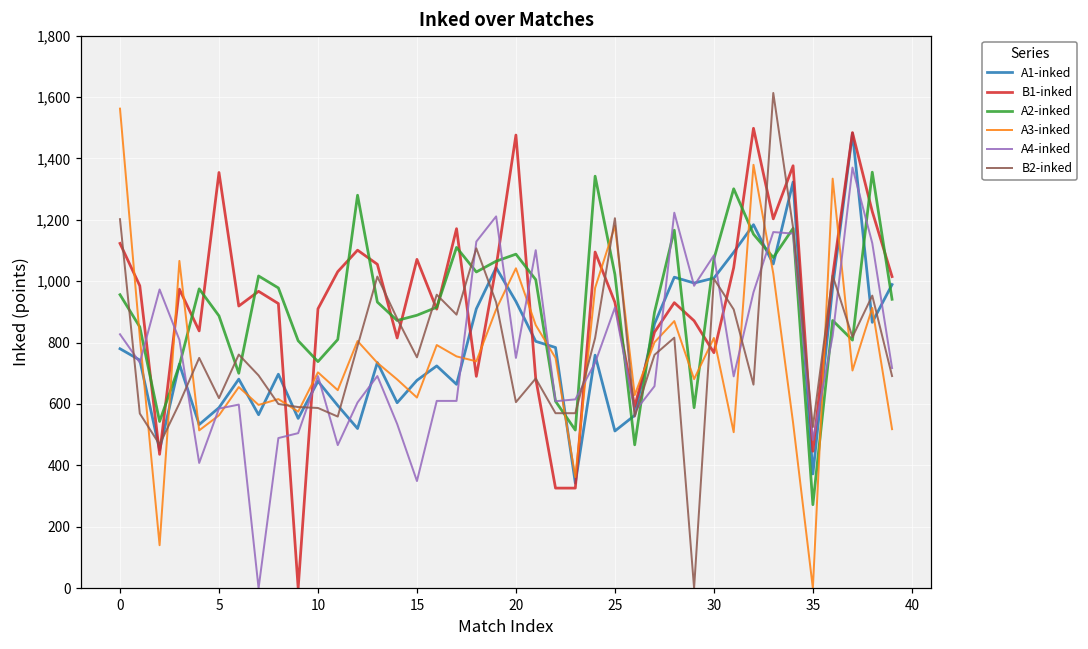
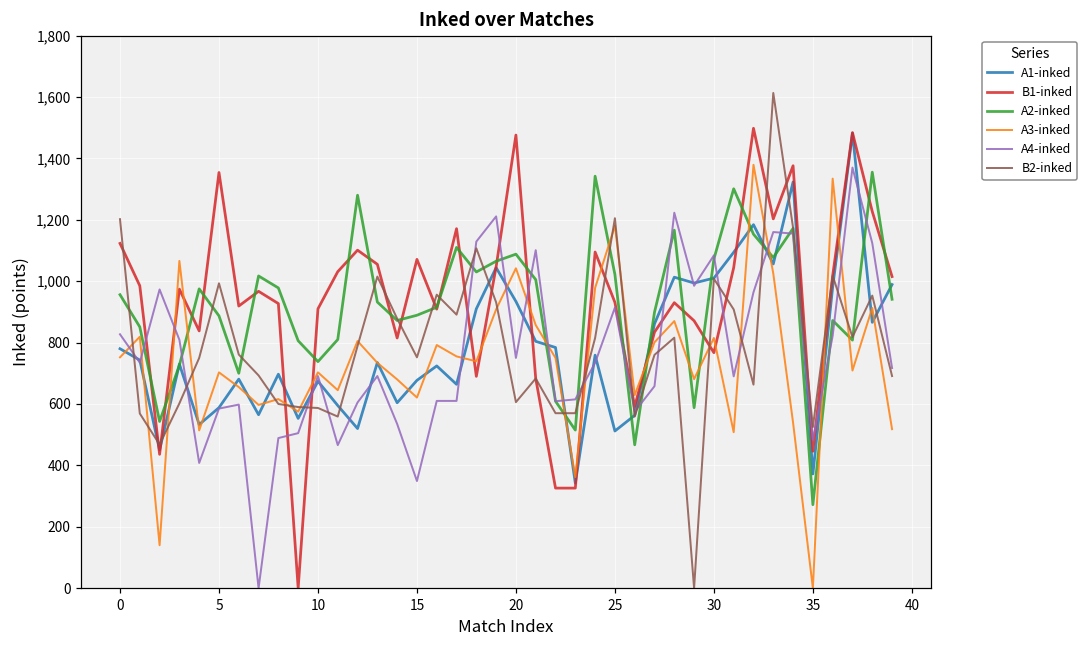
  {
    "A1-inked": {
      "0": "780",
      "10": "670",
      "15": "680",
      "20": "930",
      "25": "510",
      "35": "370"
    },
    "B1-inked": {
      "0": "1,120",
      "5": "1,350",
      "10": "910",
      "15": "1,070",
      "20": "1,480",
      "25": "930",
      "30": "770",
      "35": "450"
    },
    "A2-inked": {
      "0": "960",
      "5": "890",
      "10": "740",
      "15": "890",
      "20": "1,090",
      "25": "1,020",
      "30": "1,070",
      "35": "270"
    },
    "A3-inked": {
-     "0": "1,560",
-     "5": "560",
+     "0": "750",
+     "5": "700",
      "10": "700",
      "15": "620",
      "20": "1,040",
      "25": "1,180",
      "30": "820",
      "35": "0"
    },
    "A4-inked": {
      "0": "830",
      "10": "690",
      "15": "350",
      "20": "750",
      "25": "910",
      "30": "1,080",
      "35": "480"
    },
    "B2-inked": {
      "0": "1,200",
-     "5": "620",
+     "5": "990",
      "10": "590",
      "15": "750",
      "20": "610",
      "25": "1,210",
      "35": "530"
    }
  }
